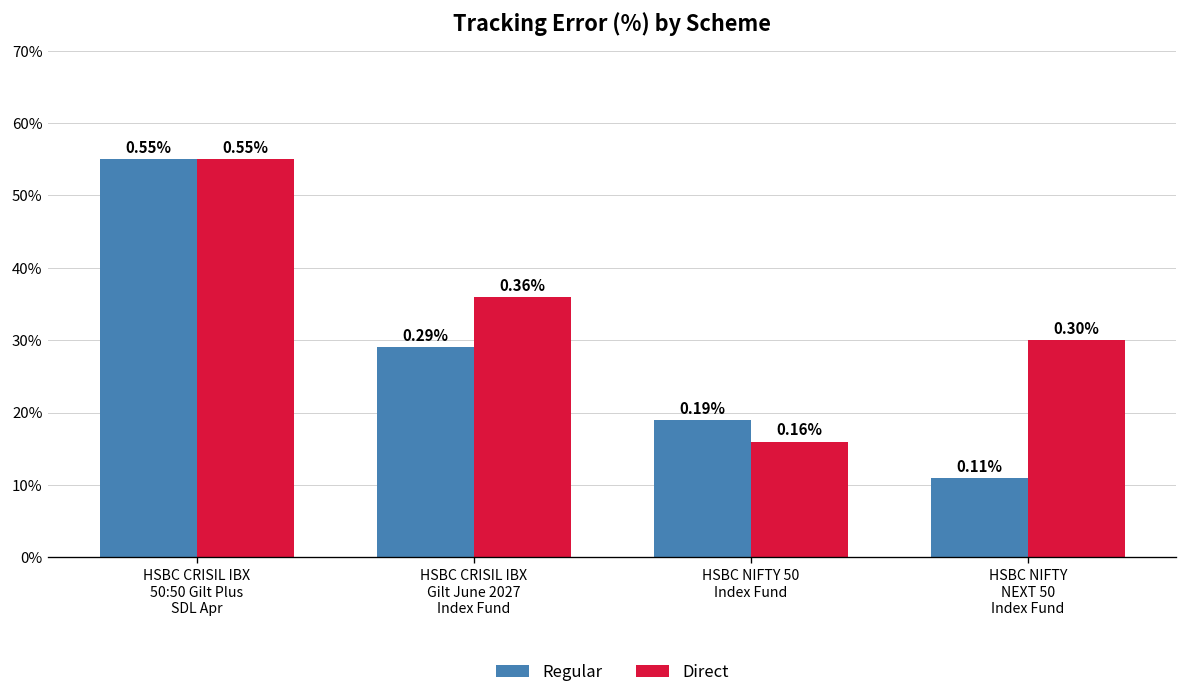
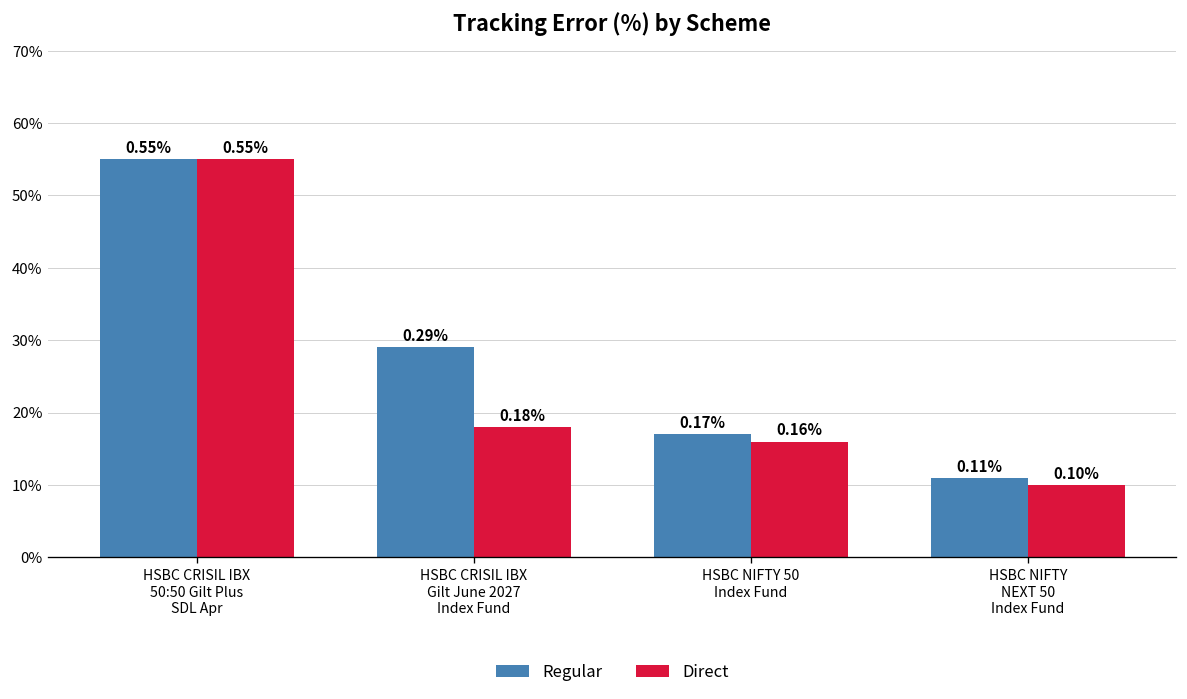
  {
    "Regular": {
      "HSBC CRISIL IBX 50:50 Gilt Plus SDL Apr": "0.55%",
      "HSBC CRISIL IBX Gilt June 2027 Index Fund": "0.29%",
-     "HSBC NIFTY 50 Index Fund": "0.19%",
+     "HSBC NIFTY 50 Index Fund": "0.17%",
      "HSBC NIFTY NEXT 50 Index Fund": "0.11%"
    },
    "Direct": {
      "HSBC CRISIL IBX 50:50 Gilt Plus SDL Apr": "0.55%",
-     "HSBC CRISIL IBX Gilt June 2027 Index Fund": "0.36%",
+     "HSBC CRISIL IBX Gilt June 2027 Index Fund": "0.18%",
      "HSBC NIFTY 50 Index Fund": "0.16%",
-     "HSBC NIFTY NEXT 50 Index Fund": "0.30%"
+     "HSBC NIFTY NEXT 50 Index Fund": "0.10%"
    }
  }
